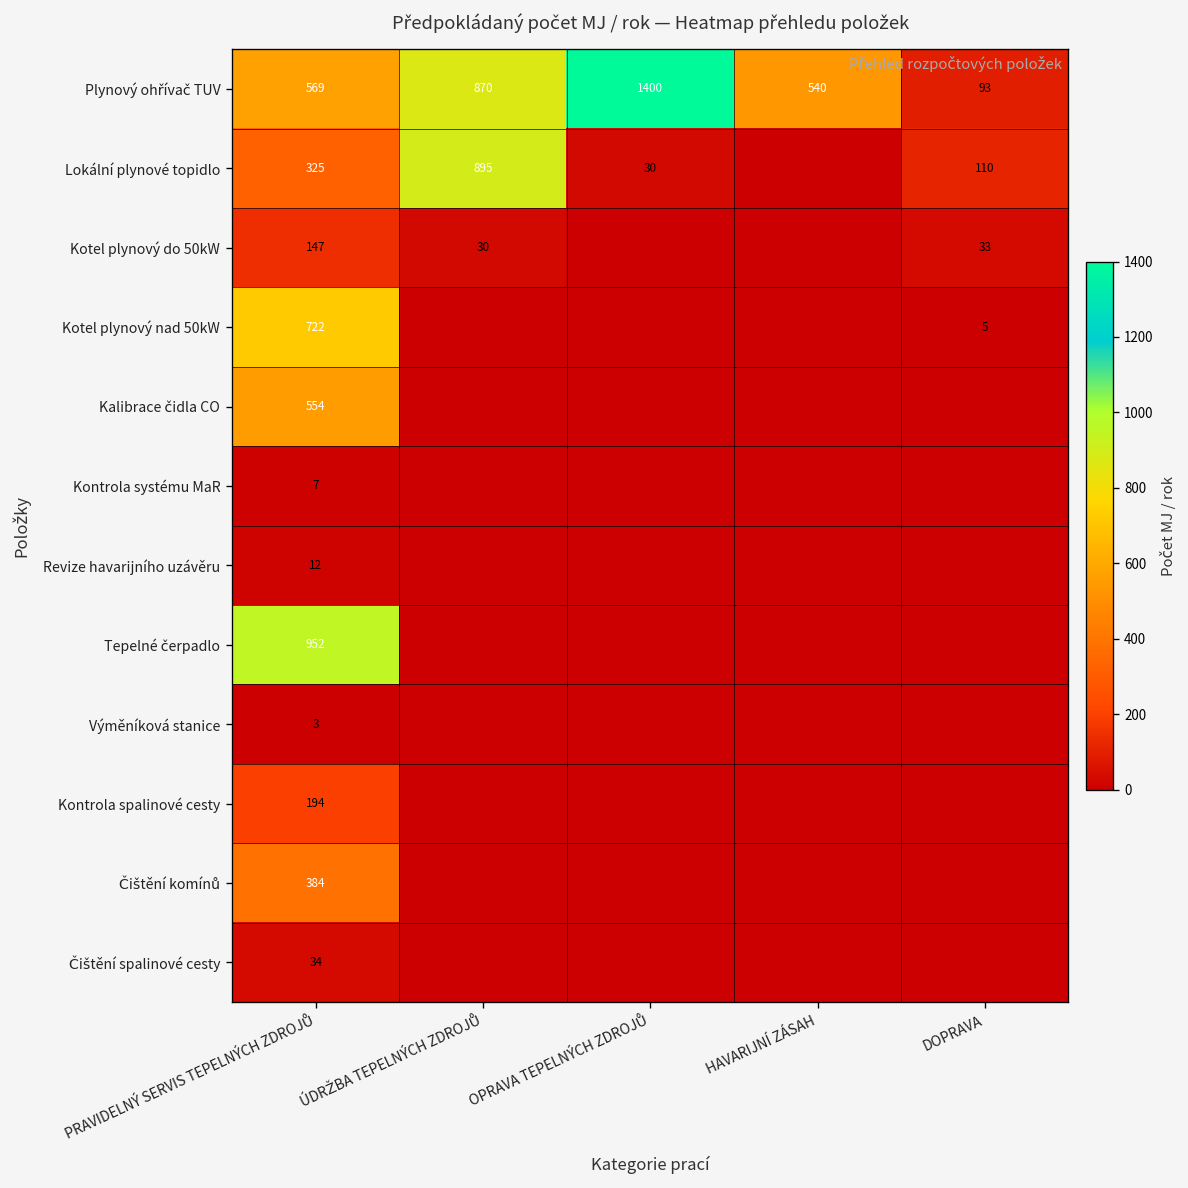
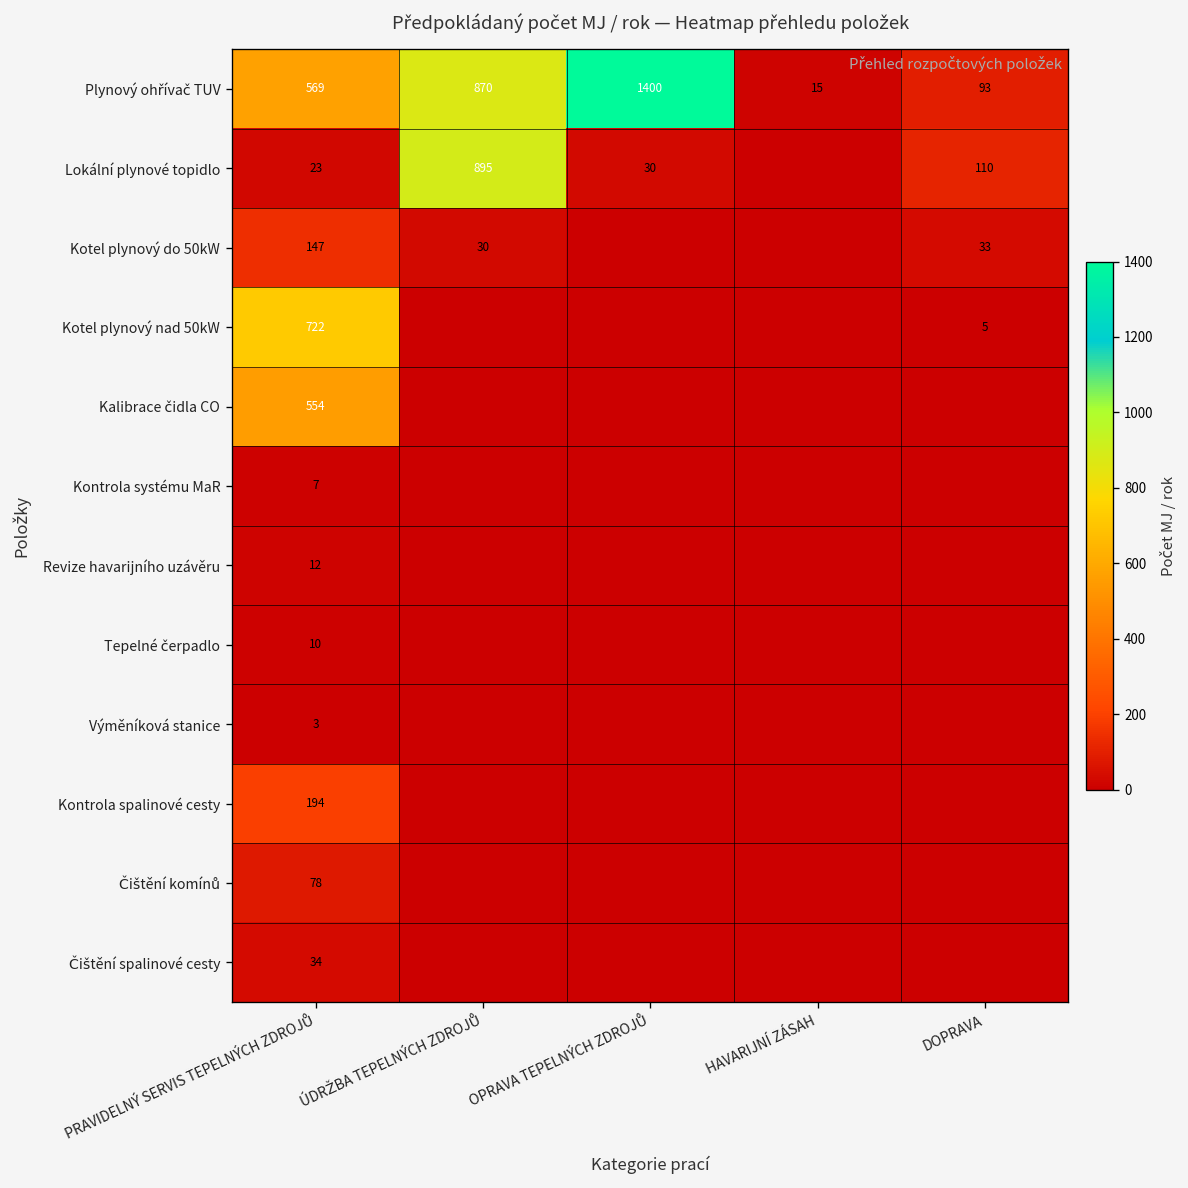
  {
    "Plynový ohřívač TUV": {
      "PRAVIDELNÝ SERVIS TEPELNÝCH ZDROJŮ": 569,
      "ÚDRŽBA TEPELNÝCH ZDROJŮ": 870,
      "OPRAVA TEPELNÝCH ZDROJŮ": 1400,
-     "HAVARIJNÍ ZÁSAH": 540
+     "HAVARIJNÍ ZÁSAH": 15
    },
    "Lokální plynové topidlo": {
-     "PRAVIDELNÝ SERVIS TEPELNÝCH ZDROJŮ": 325,
+     "PRAVIDELNÝ SERVIS TEPELNÝCH ZDROJŮ": 23,
      "ÚDRŽBA TEPELNÝCH ZDROJŮ": 895,
      "OPRAVA TEPELNÝCH ZDROJŮ": 30,
      "DOPRAVA": 110
    },
    "Kotel plynový do 50kW": {
      "PRAVIDELNÝ SERVIS TEPELNÝCH ZDROJŮ": 147,
      "ÚDRŽBA TEPELNÝCH ZDROJŮ": 30,
      "DOPRAVA": 33
    },
    "Kotel plynový nad 50kW": {
      "PRAVIDELNÝ SERVIS TEPELNÝCH ZDROJŮ": 722,
      "DOPRAVA": 5
    },
    "Kalibrace čidla CO": {
      "PRAVIDELNÝ SERVIS TEPELNÝCH ZDROJŮ": 554
    },
    "Kontrola systému MaR": {
      "PRAVIDELNÝ SERVIS TEPELNÝCH ZDROJŮ": 7
    },
    "Revize havarijního uzávěru": {
      "PRAVIDELNÝ SERVIS TEPELNÝCH ZDROJŮ": 12
    },
    "Tepelné čerpadlo": {
-     "PRAVIDELNÝ SERVIS TEPELNÝCH ZDROJŮ": 952
+     "PRAVIDELNÝ SERVIS TEPELNÝCH ZDROJŮ": 10
    },
    "Výměníková stanice": {
      "PRAVIDELNÝ SERVIS TEPELNÝCH ZDROJŮ": 3
    },
    "Kontrola spalinové cesty": {
      "PRAVIDELNÝ SERVIS TEPELNÝCH ZDROJŮ": 194
    },
    "Čištění komínů": {
-     "PRAVIDELNÝ SERVIS TEPELNÝCH ZDROJŮ": 384
+     "PRAVIDELNÝ SERVIS TEPELNÝCH ZDROJŮ": 78
    },
    "Čištění spalinové cesty": {
      "PRAVIDELNÝ SERVIS TEPELNÝCH ZDROJŮ": 34
    }
  }
